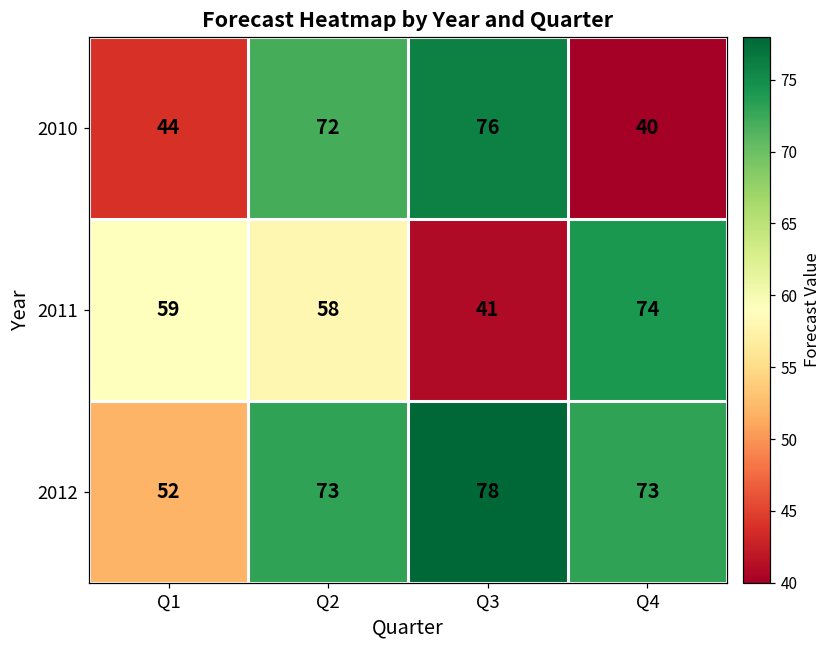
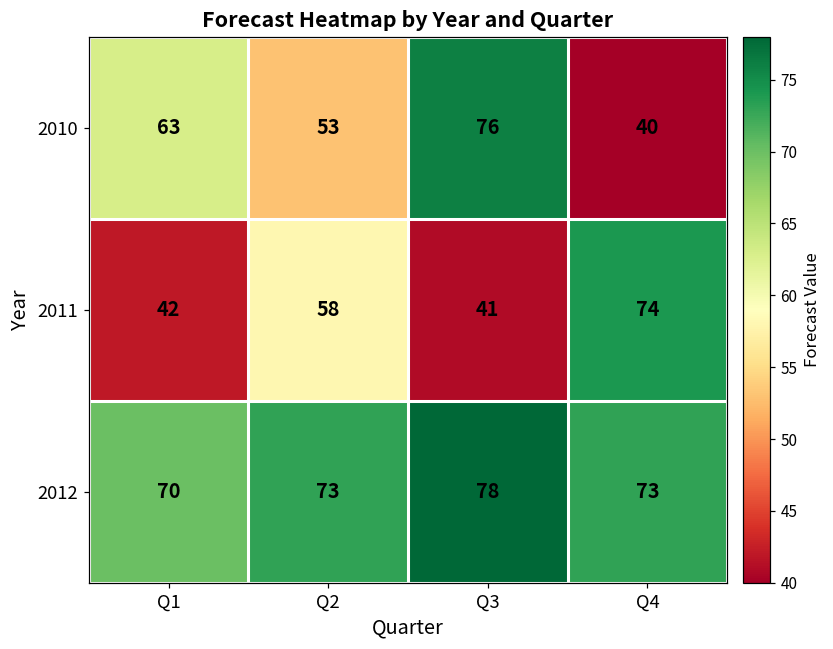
  {
    "2010": {
-     "Q1": 44,
-     "Q2": 72,
+     "Q1": 63,
+     "Q2": 53,
      "Q3": 76,
      "Q4": 40
    },
    "2011": {
-     "Q1": 59,
+     "Q1": 42,
      "Q2": 58,
      "Q3": 41,
      "Q4": 74
    },
    "2012": {
-     "Q1": 52,
+     "Q1": 70,
      "Q2": 73,
      "Q3": 78,
      "Q4": 73
    }
  }
